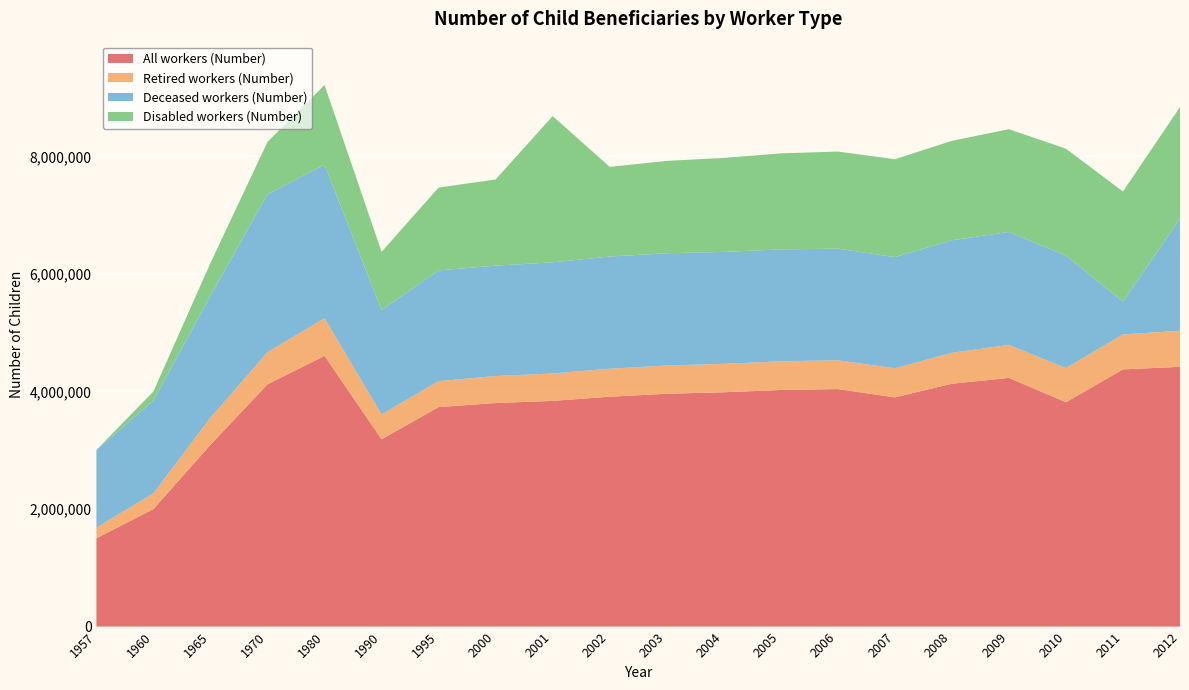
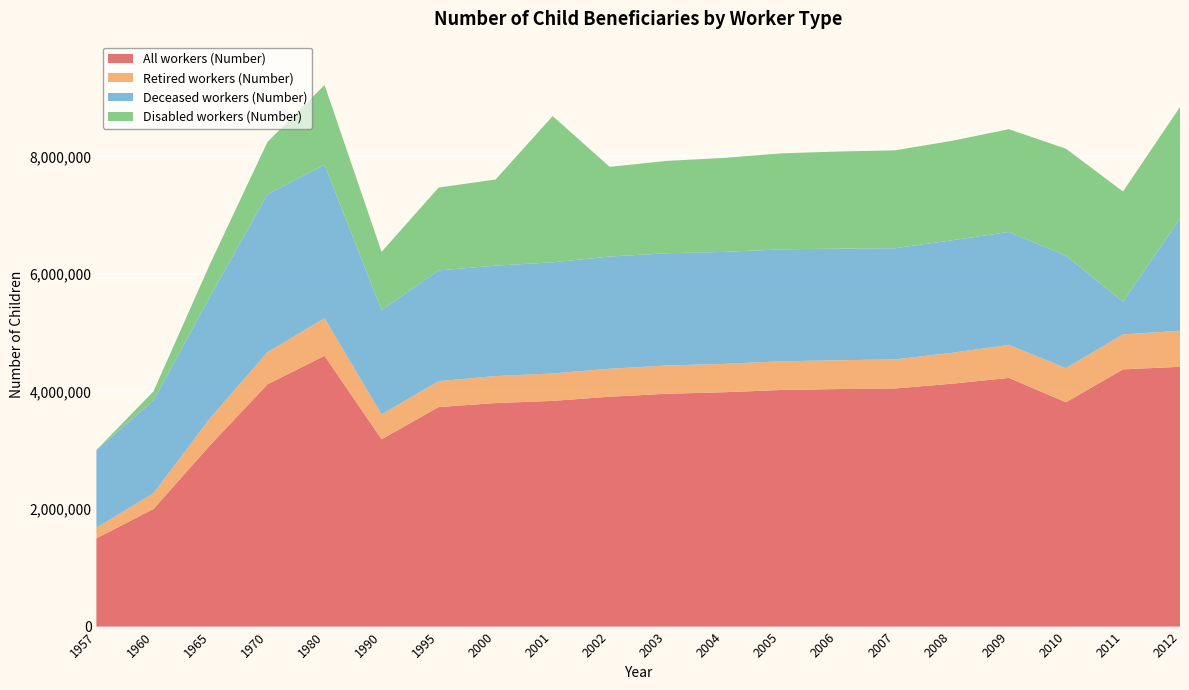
  {
    "All workers (Number)": {
      "1957": "1,500,000",
      "1960": "2,000,000",
      "1965": "3,100,000",
      "1970": "4,100,000",
      "1980": "4,600,000",
      "1990": "3,200,000",
      "1995": "3,700,000",
      "2000": "3,800,000",
      "2001": "3,800,000",
      "2002": "3,900,000",
      "2003": "4,000,000",
      "2004": "4,000,000",
      "2005": "4,000,000",
      "2006": "4,000,000",
-     "2007": "3,900,000",
+     "2007": "4,100,000",
      "2008": "4,100,000",
      "2009": "4,200,000",
      "2010": "3,800,000",
      "2011": "4,400,000",
      "2012": "4,400,000"
    },
    "Retired workers (Number)": {
      "1957": "200,000",
      "1960": "300,000",
      "1965": "500,000",
      "1970": "500,000",
      "1980": "600,000",
      "1990": "400,000",
      "1995": "400,000",
      "2000": "500,000",
      "2001": "500,000",
      "2002": "500,000",
      "2003": "500,000",
      "2004": "500,000",
      "2005": "500,000",
      "2006": "500,000",
      "2007": "500,000",
      "2008": "500,000",
      "2009": "600,000",
      "2010": "600,000",
      "2011": "600,000",
      "2012": "600,000"
    },
    "Deceased workers (Number)": {
      "1960": "1,600,000",
      "1965": "2,100,000",
      "1970": "2,700,000",
      "1980": "2,600,000",
      "1990": "1,800,000",
      "1995": "1,900,000",
      "2000": "1,900,000",
      "2001": "1,900,000",
      "2002": "1,900,000",
      "2003": "1,900,000",
      "2004": "1,900,000",
      "2005": "1,900,000",
      "2006": "1,900,000",
      "2007": "1,900,000",
      "2008": "1,900,000",
      "2009": "1,900,000",
      "2010": "1,900,000",
      "2011": "600,000",
      "2012": "1,900,000"
    },
    "Disabled workers (Number)": {
      "1960": "200,000",
      "1965": "600,000",
      "1970": "900,000",
      "1980": "1,400,000",
      "1990": "1,000,000",
      "1995": "1,400,000",
      "2000": "1,500,000",
      "2001": "2,500,000",
      "2002": "1,500,000",
      "2003": "1,600,000",
      "2004": "1,600,000",
      "2005": "1,600,000",
      "2006": "1,700,000",
      "2007": "1,700,000",
      "2008": "1,700,000",
      "2009": "1,700,000",
      "2010": "1,800,000",
      "2011": "1,900,000",
      "2012": "1,900,000"
    }
  }
